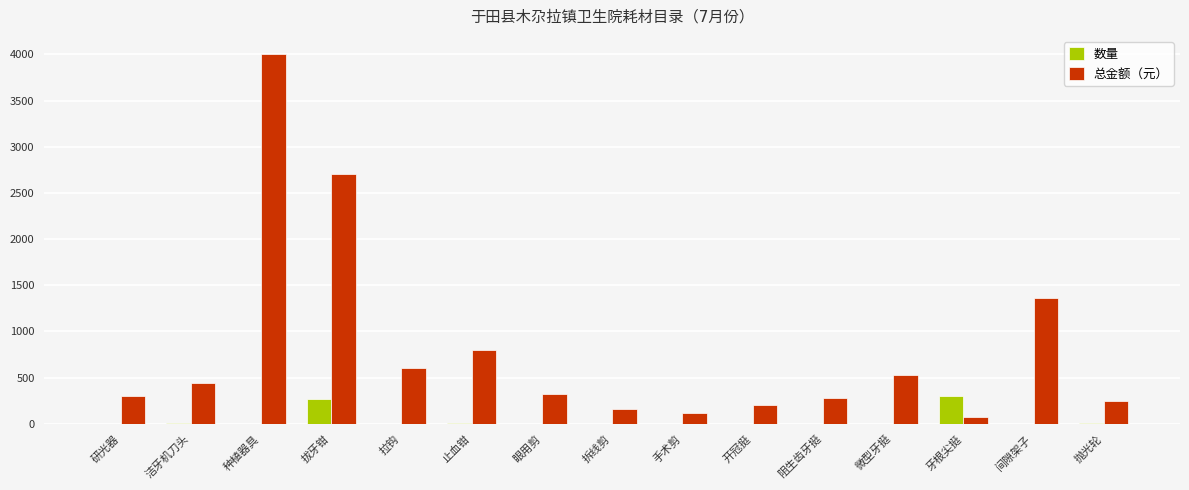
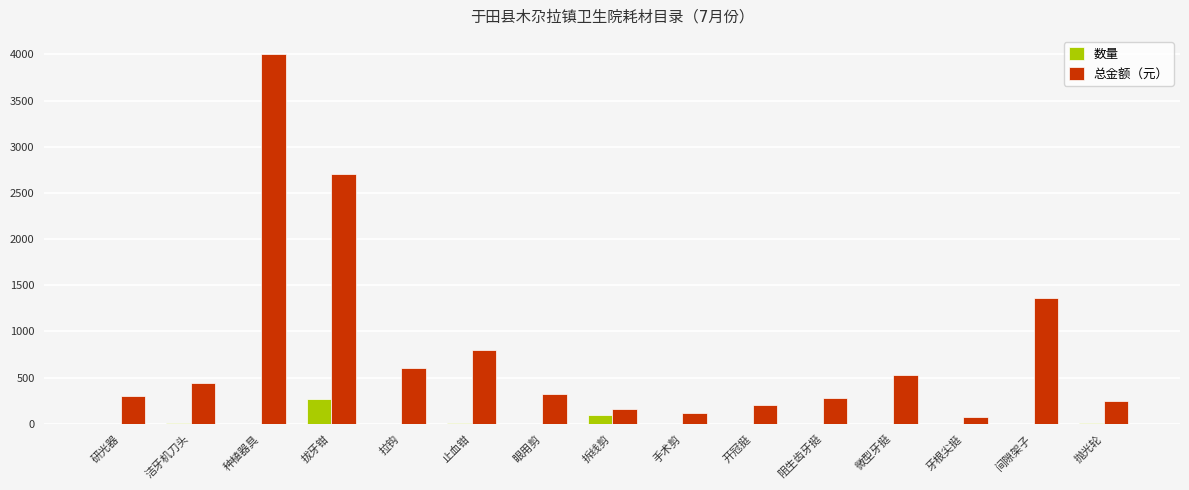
  {
    "数量": {
      "拔牙钳": 300,
-     "拆线剪": 0,
-     "牙根尖挺": 300
+     "拆线剪": 100,
+     "牙根尖挺": 0
    },
    "总金额（元）": {
      "研光器": 300,
      "洁牙机刀头": 400,
      "种植器具": 4000,
      "拔牙钳": 2700,
      "拉钩": 600,
      "止血钳": 800,
      "眼用剪": 300,
      "拆线剪": 200,
      "手术剪": 100,
      "开冠挺": 200,
      "阻生齿牙挺": 300,
      "微型牙挺": 500,
      "牙根尖挺": 100,
      "间隙架子": 1400,
      "抛光轮": 300
    }
  }
